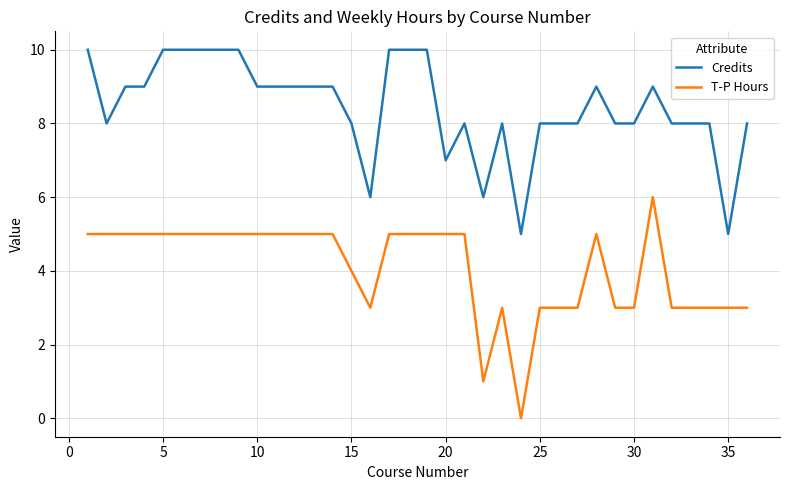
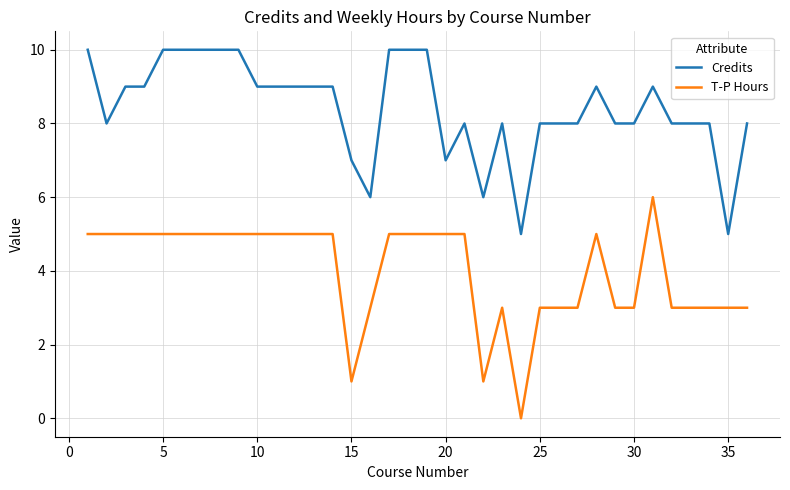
  {
    "Credits": {
      "5": 10,
      "10": 9,
-     "15": 8,
+     "15": 7,
      "20": 7,
      "25": 8,
      "30": 8,
      "35": 5
    },
    "T-P Hours": {
      "5": 5,
      "10": 5,
-     "15": 4,
+     "15": 1,
      "20": 5,
      "25": 3,
      "30": 3,
      "35": 3
    }
  }
